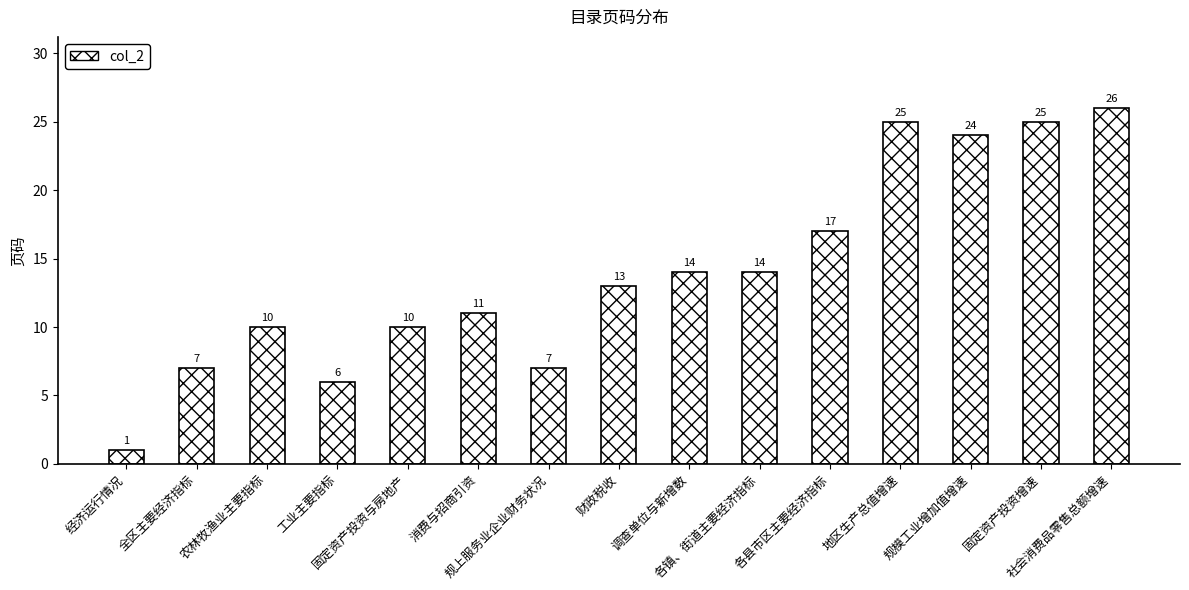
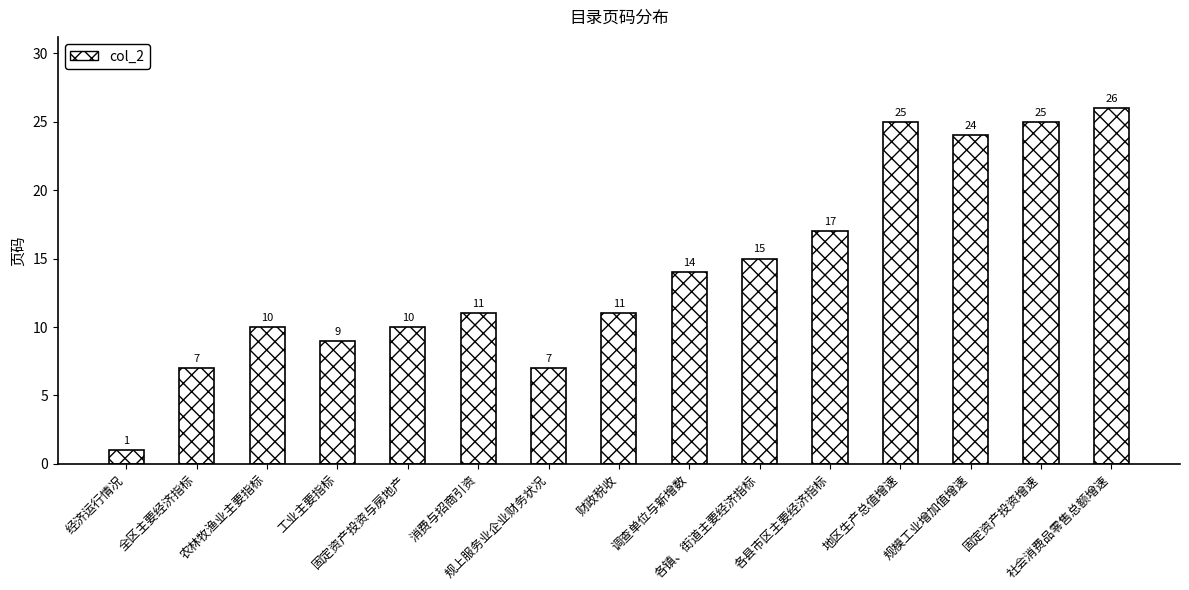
  {
    "经济运行情况": 1,
    "全区主要经济指标": 7,
    "农林牧渔业主要指标": 10,
-   "工业主要指标": 6,
+   "工业主要指标": 9,
    "固定资产投资与房地产": 10,
    "消费与招商引资": 11,
    "规上服务业企业财务状况": 7,
-   "财政税收": 13,
+   "财政税收": 11,
    "调查单位与新增数": 14,
-   "各镇、街道主要经济指标": 14,
+   "各镇、街道主要经济指标": 15,
    "各县市区主要经济指标": 17,
    "地区生产总值增速": 25,
    "规模工业增加值增速": 24,
    "固定资产投资增速": 25,
    "社会消费品零售总额增速": 26
  }
